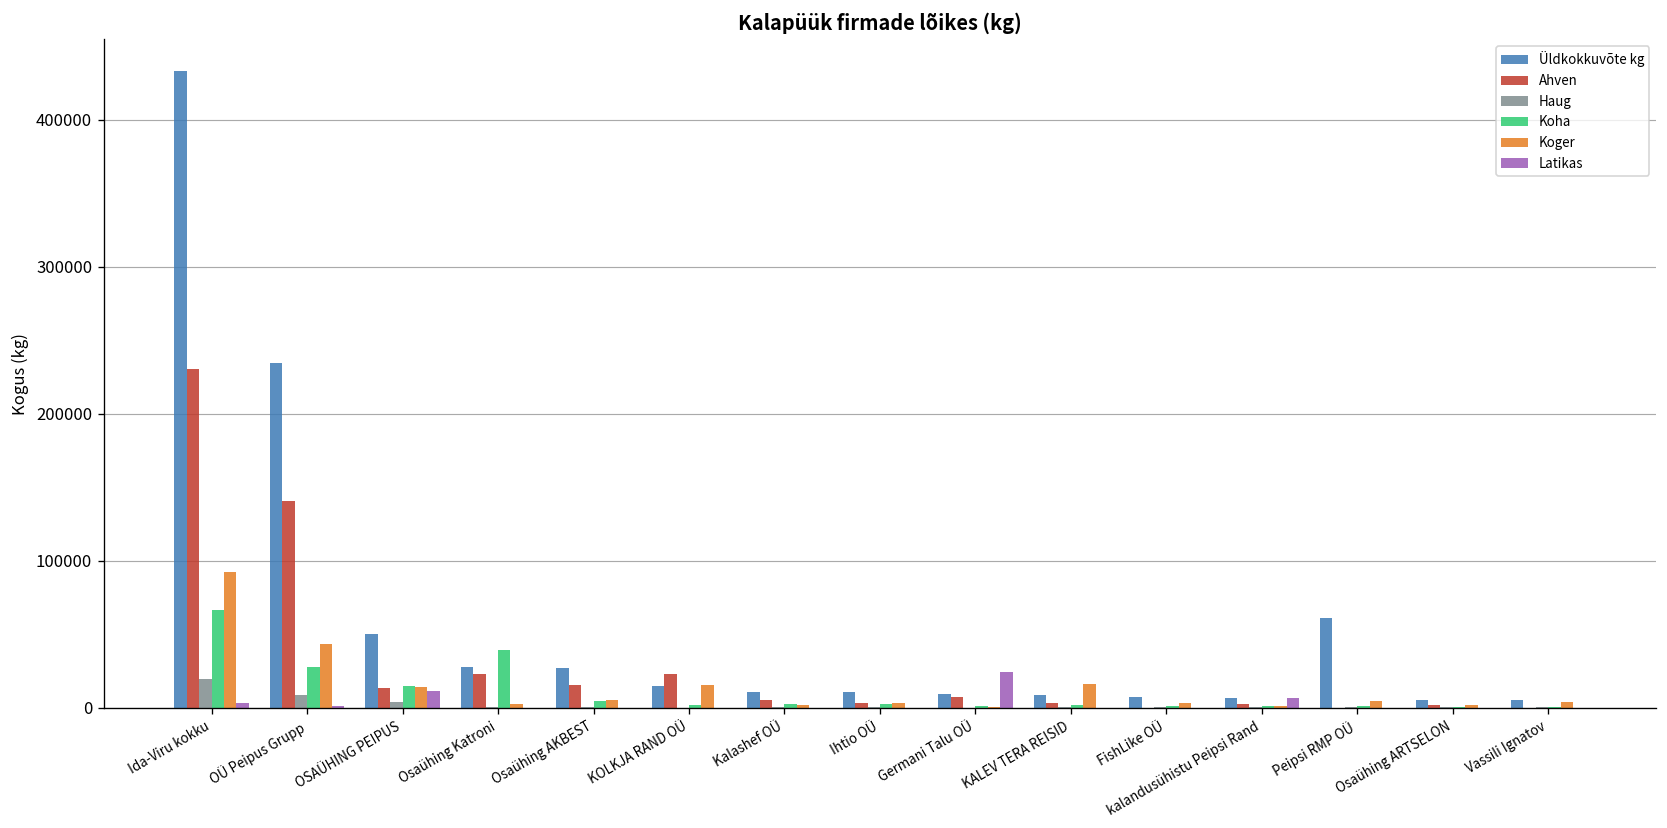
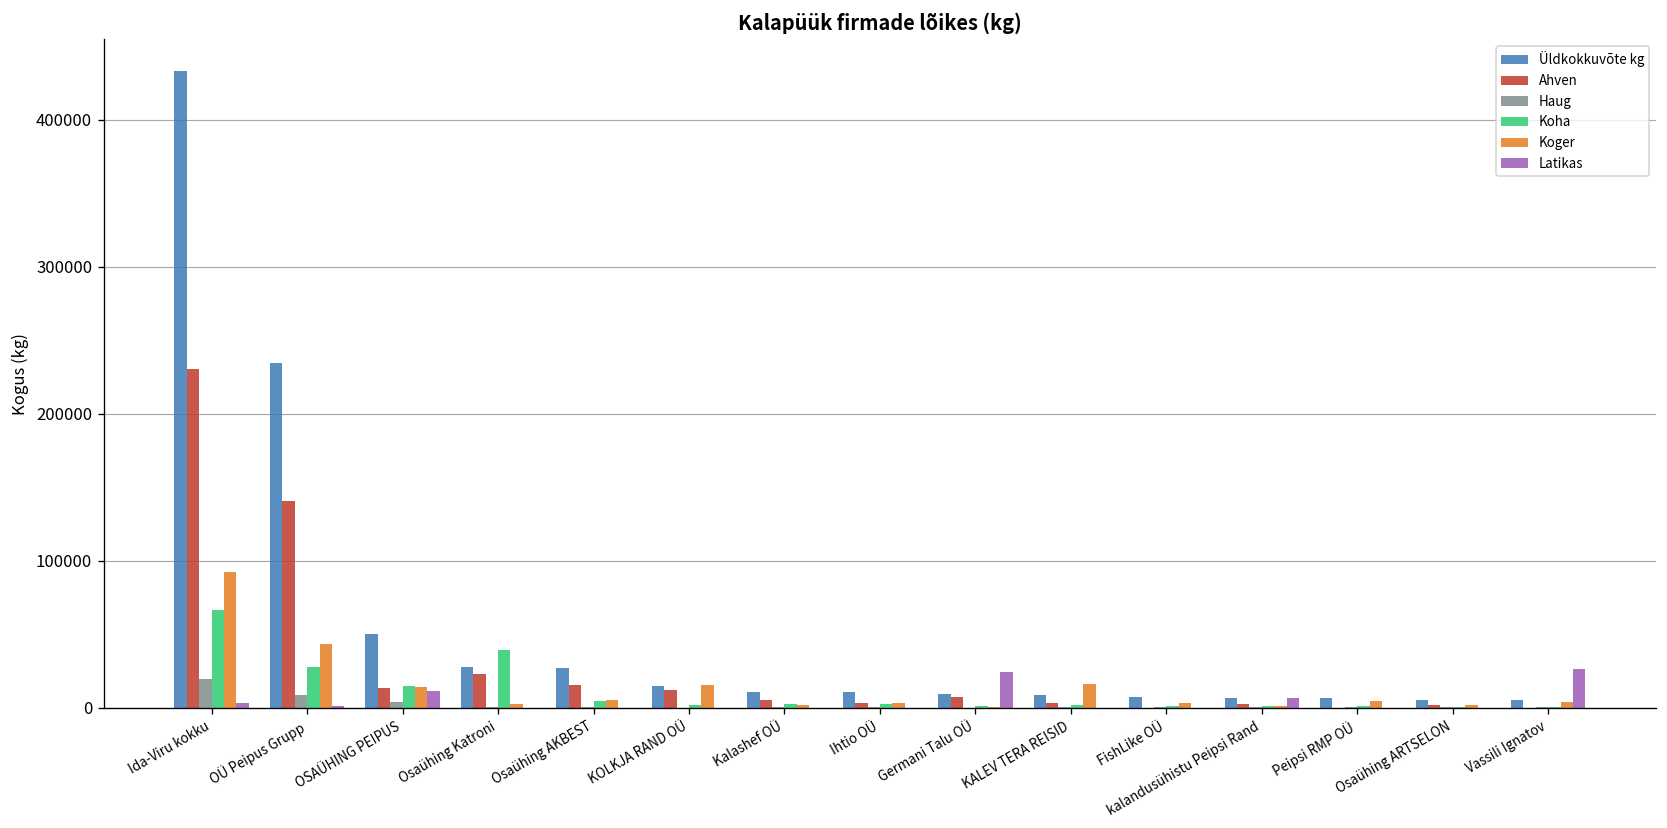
  {
    "Üldkokkuvõte kg": {
      "Ida-Viru kokku": 433000,
      "OÜ Peipus Grupp": 234000,
      "OSAÜHING PEIPUS": 50000,
      "Osaühing Katroni": 28000,
      "Osaühing AKBEST": 27000,
      "KOLKJA RAND OÜ": 15000,
      "Kalashef OÜ": 11000,
      "Ihtio OÜ": 11000,
      "Germani Talu OÜ": 9000,
      "KALEV TERA REISID": 9000,
      "FishLike OÜ": 7000,
      "kalandusühistu Peipsi Rand": 7000,
-     "Peipsi RMP OÜ": 61000,
+     "Peipsi RMP OÜ": 6000,
      "Osaühing ARTSELON": 6000,
      "Vassili Ignatov": 5000
    },
    "Ahven": {
      "Ida-Viru kokku": 230000,
      "OÜ Peipus Grupp": 140000,
      "OSAÜHING PEIPUS": 14000,
      "Osaühing Katroni": 23000,
      "Osaühing AKBEST": 16000,
-     "KOLKJA RAND OÜ": 23000,
+     "KOLKJA RAND OÜ": 12000,
      "Kalashef OÜ": 5000,
      "Ihtio OÜ": 3000,
      "Germani Talu OÜ": 7000,
      "KALEV TERA REISID": 3000,
      "kalandusühistu Peipsi Rand": 3000,
      "Osaühing ARTSELON": 2000
    },
    "Haug": {
      "Ida-Viru kokku": 20000,
      "OÜ Peipus Grupp": 9000,
      "OSAÜHING PEIPUS": 4000
    },
    "Koha": {
      "Ida-Viru kokku": 66000,
      "OÜ Peipus Grupp": 28000,
      "OSAÜHING PEIPUS": 15000,
      "Osaühing Katroni": 39000,
      "Osaühing AKBEST": 5000,
      "Kalashef OÜ": 2000,
      "Ihtio OÜ": 3000
    },
    "Koger": {
      "Ida-Viru kokku": 92000,
      "OÜ Peipus Grupp": 43000,
      "OSAÜHING PEIPUS": 14000,
      "Osaühing Katroni": 2000,
      "Osaühing AKBEST": 6000,
      "KOLKJA RAND OÜ": 16000,
      "Kalashef OÜ": 2000,
      "Ihtio OÜ": 3000,
      "KALEV TERA REISID": 16000,
      "FishLike OÜ": 4000,
      "Peipsi RMP OÜ": 5000,
      "Osaühing ARTSELON": 2000,
      "Vassili Ignatov": 4000
    },
    "Latikas": {
      "Ida-Viru kokku": 3000,
      "OSAÜHING PEIPUS": 11000,
      "Germani Talu OÜ": 24000,
      "FishLike OÜ": 0,
      "kalandusühistu Peipsi Rand": 7000,
-     "Vassili Ignatov": 0
+     "Vassili Ignatov": 27000
    }
  }
